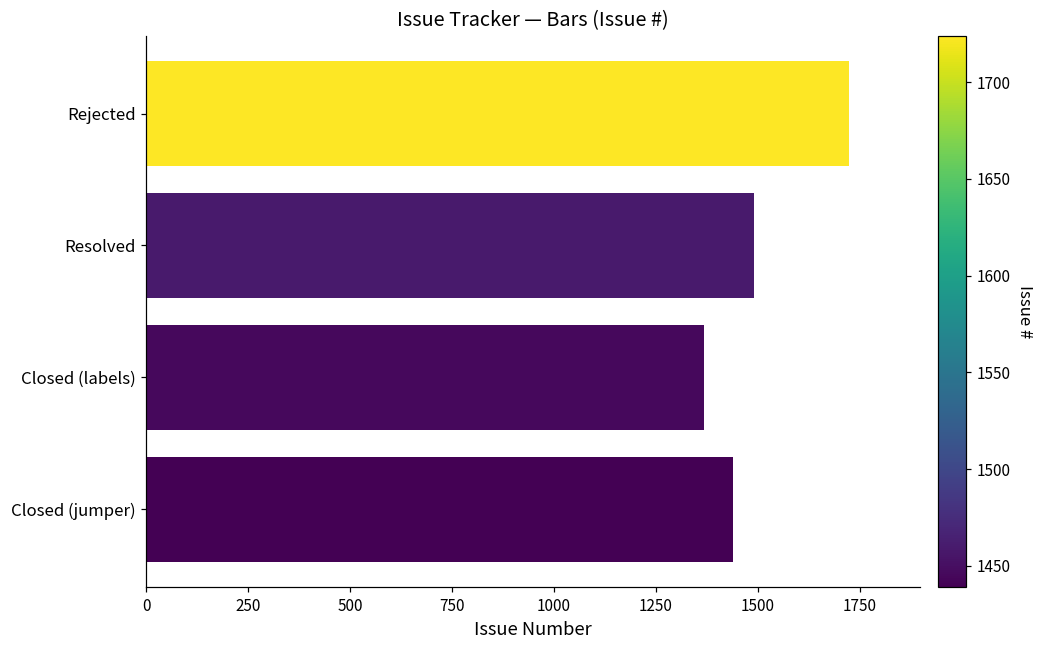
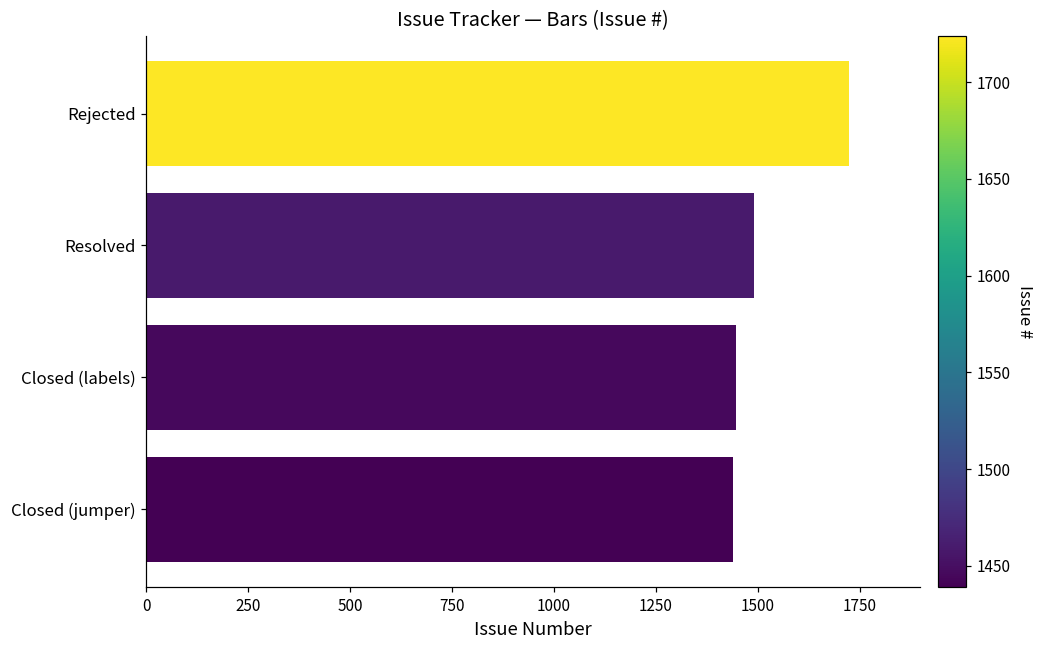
  {
    "Rejected": 1720,
    "Resolved": 1490,
-   "Closed (labels)": 1370,
+   "Closed (labels)": 1450,
    "Closed (jumper)": 1440
  }
